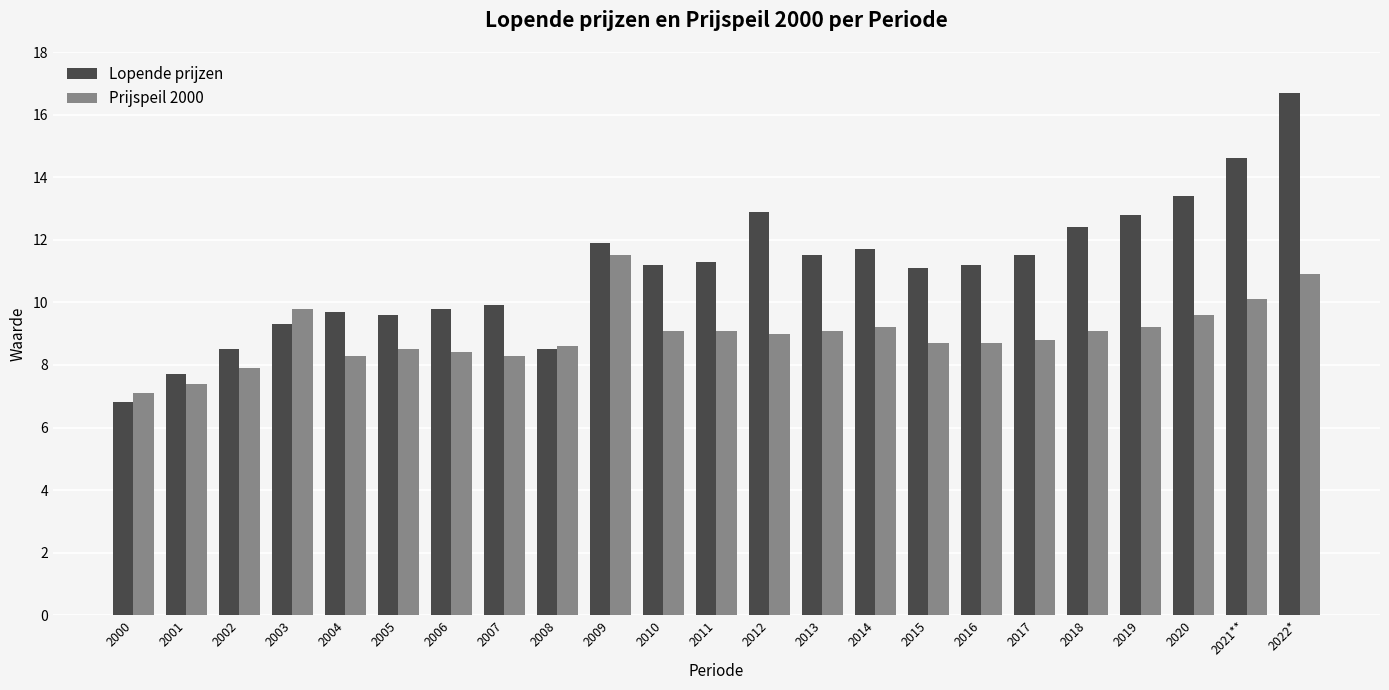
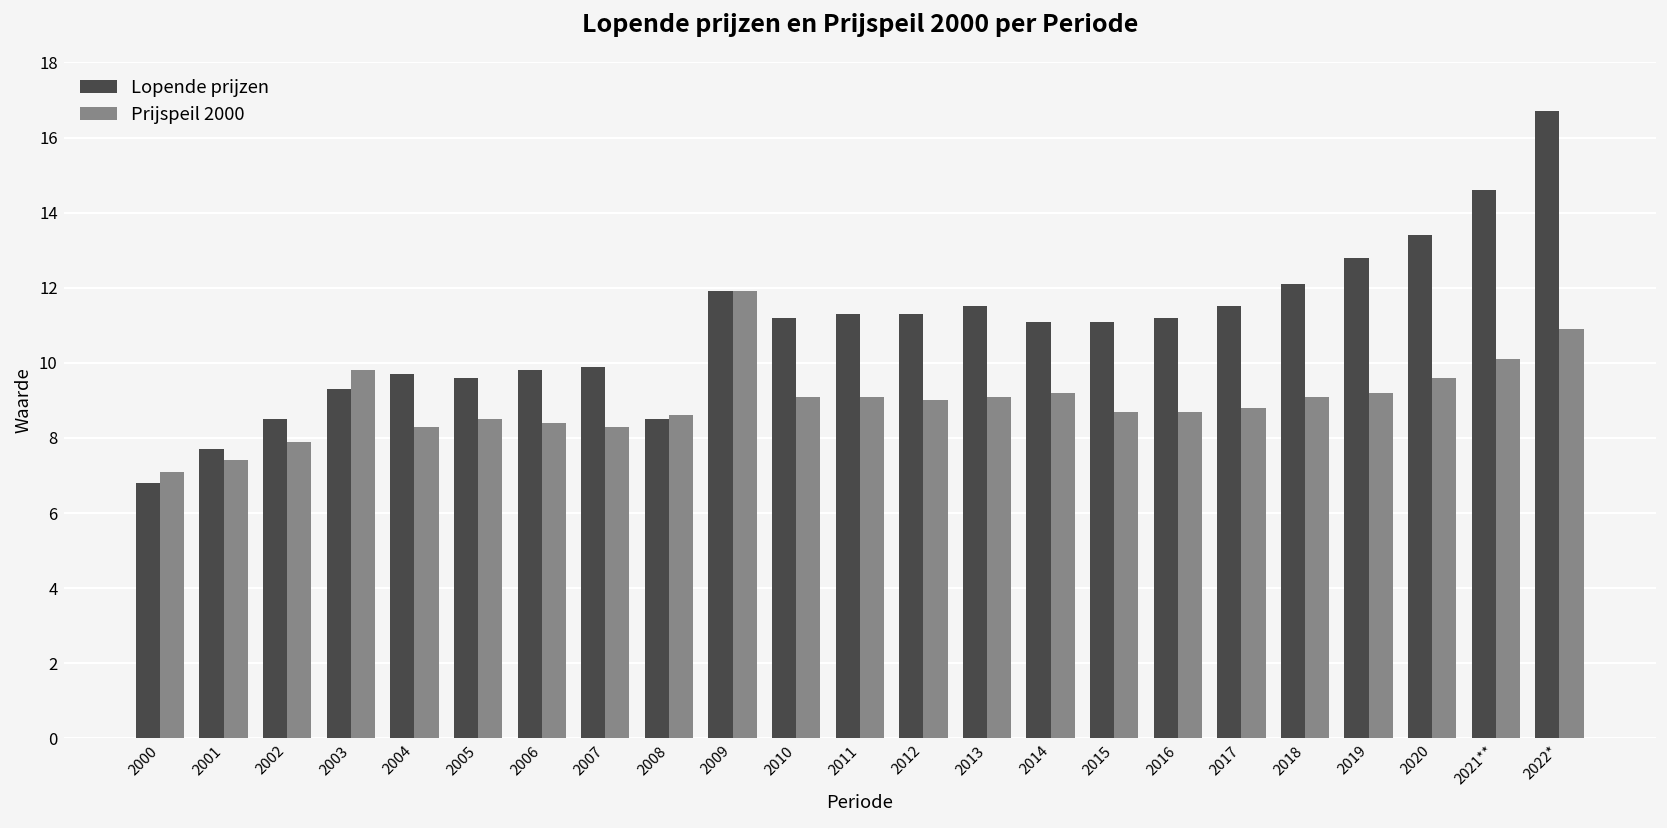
  {
    "Lopende prijzen": {
      "2000": 6.8,
      "2001": 7.7,
      "2002": 8.5,
      "2003": 9.3,
      "2004": 9.7,
      "2005": 9.6,
      "2006": 9.8,
      "2007": 9.9,
      "2008": 8.5,
      "2009": 11.9,
      "2010": 11.2,
      "2011": 11.3,
-     "2012": 12.9,
+     "2012": 11.3,
      "2013": 11.5,
-     "2014": 11.7,
+     "2014": 11.1,
      "2015": 11.1,
      "2016": 11.2,
      "2017": 11.5,
-     "2018": 12.4,
+     "2018": 12.1,
      "2019": 12.8,
      "2020": 13.4,
      "2021**": 14.6,
      "2022*": 16.7
    },
    "Prijspeil 2000": {
      "2000": 7.1,
      "2001": 7.4,
      "2002": 7.9,
      "2003": 9.8,
      "2004": 8.3,
      "2005": 8.5,
      "2006": 8.4,
      "2007": 8.3,
      "2008": 8.6,
-     "2009": 11.5,
+     "2009": 11.9,
      "2010": 9.1,
      "2011": 9.1,
      "2012": 9.0,
      "2013": 9.1,
      "2014": 9.2,
      "2015": 8.7,
      "2016": 8.7,
      "2017": 8.8,
      "2018": 9.1,
      "2019": 9.2,
      "2020": 9.6,
      "2021**": 10.1,
      "2022*": 10.9
    }
  }
